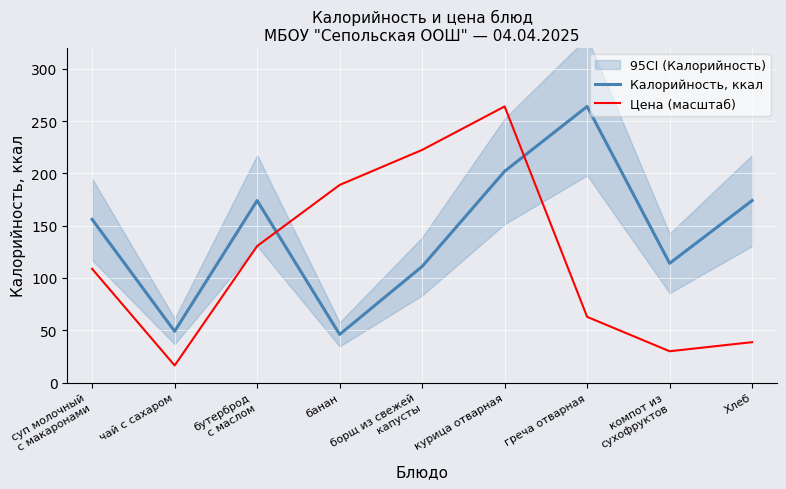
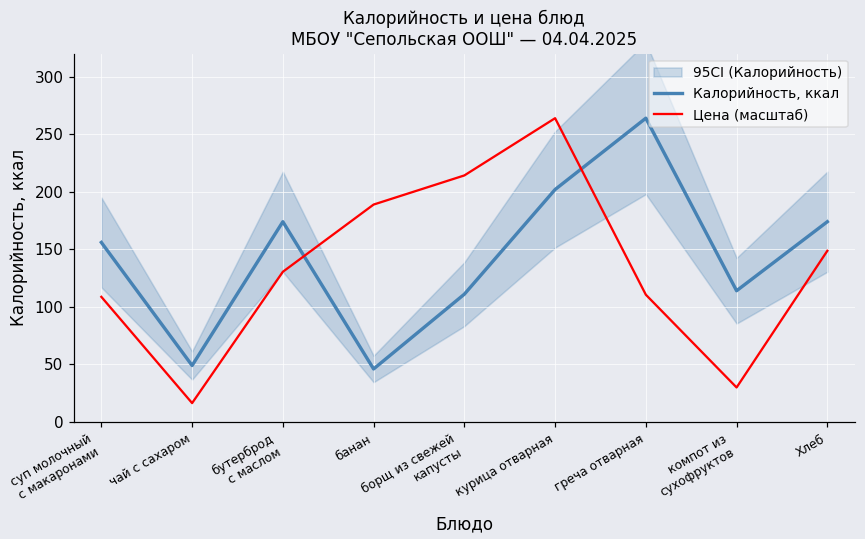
  {
    "Цена (масштаб)": {
      "суп молочный с макаронами": 109,
      "чай с сахаром": 16,
      "бутерброд с маслом": 130,
      "банан": 189,
-     "борщ из свежей капусты": 222,
+     "борщ из свежей капусты": 214,
      "курица отварная": 264,
-     "греча отварная": 63,
+     "греча отварная": 111,
      "компот из сухофруктов": 30,
-     "Хлеб": 39
+     "Хлеб": 149
    }
  }
